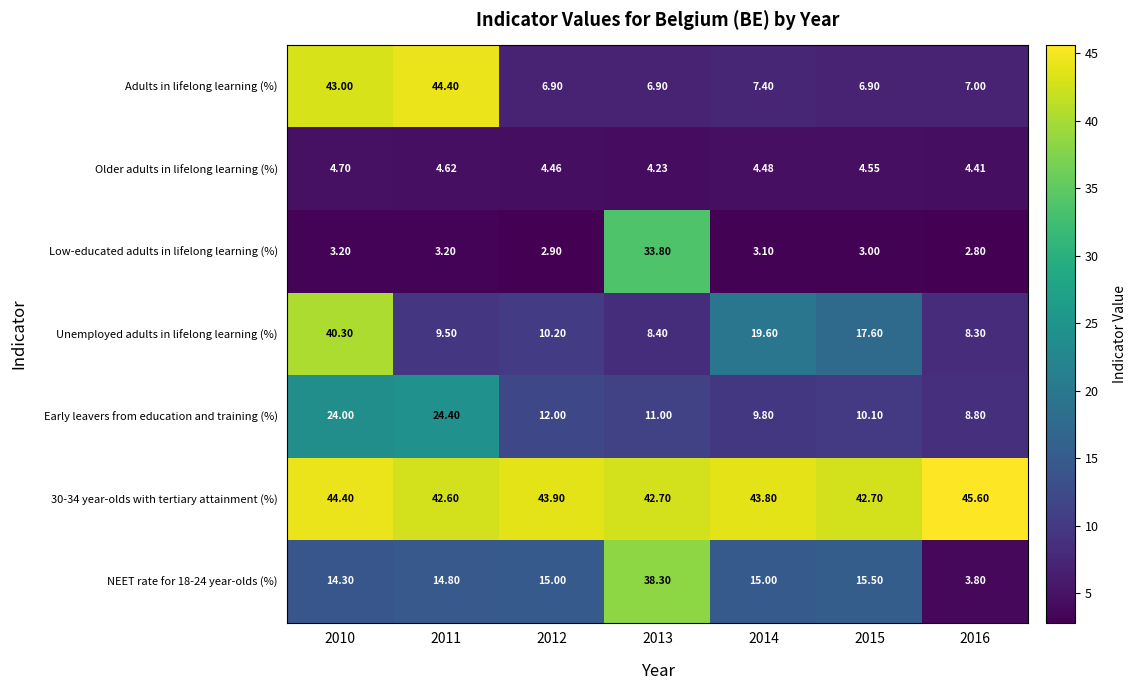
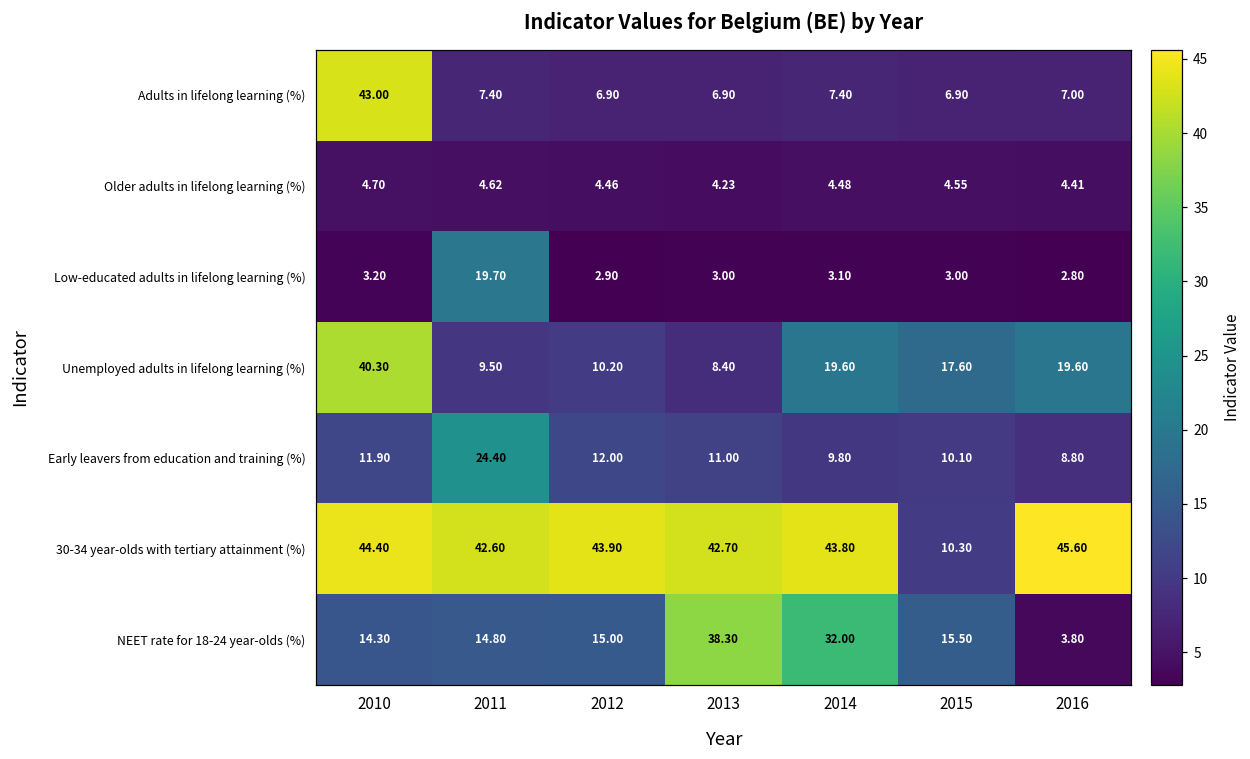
  {
    "Adults in lifelong learning (%)": {
      "2010": 43.00,
-     "2011": 44.40,
+     "2011": 7.40,
      "2012": 6.90,
      "2013": 6.90,
      "2014": 7.40,
      "2015": 6.90,
      "2016": 7.00
    },
    "Older adults in lifelong learning (%)": {
      "2010": 4.70,
      "2011": 4.62,
      "2012": 4.46,
      "2013": 4.23,
      "2014": 4.48,
      "2015": 4.55,
      "2016": 4.41
    },
    "Low-educated adults in lifelong learning (%)": {
      "2010": 3.20,
-     "2011": 3.20,
+     "2011": 19.70,
      "2012": 2.90,
-     "2013": 33.80,
+     "2013": 3.00,
      "2014": 3.10,
      "2015": 3.00,
      "2016": 2.80
    },
    "Unemployed adults in lifelong learning (%)": {
      "2010": 40.30,
      "2011": 9.50,
      "2012": 10.20,
      "2013": 8.40,
      "2014": 19.60,
      "2015": 17.60,
-     "2016": 8.30
+     "2016": 19.60
    },
    "Early leavers from education and training (%)": {
-     "2010": 24.00,
+     "2010": 11.90,
      "2011": 24.40,
      "2012": 12.00,
      "2013": 11.00,
      "2014": 9.80,
      "2015": 10.10,
      "2016": 8.80
    },
    "30-34 year-olds with tertiary attainment (%)": {
      "2010": 44.40,
      "2011": 42.60,
      "2012": 43.90,
      "2013": 42.70,
      "2014": 43.80,
-     "2015": 42.70,
+     "2015": 10.30,
      "2016": 45.60
    },
    "NEET rate for 18-24 year-olds (%)": {
      "2010": 14.30,
      "2011": 14.80,
      "2012": 15.00,
      "2013": 38.30,
-     "2014": 15.00,
+     "2014": 32.00,
      "2015": 15.50,
      "2016": 3.80
    }
  }
